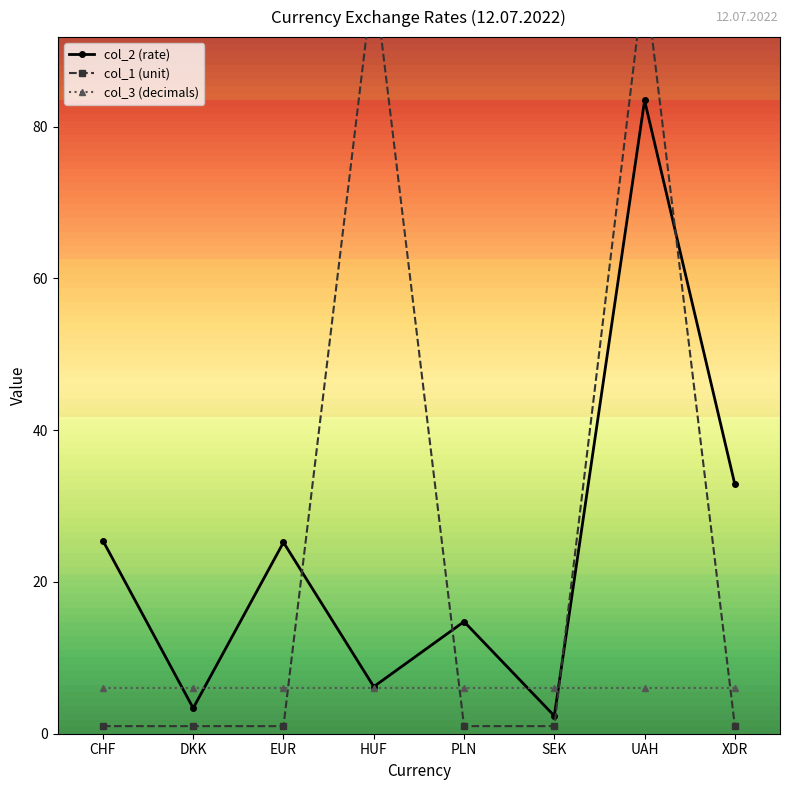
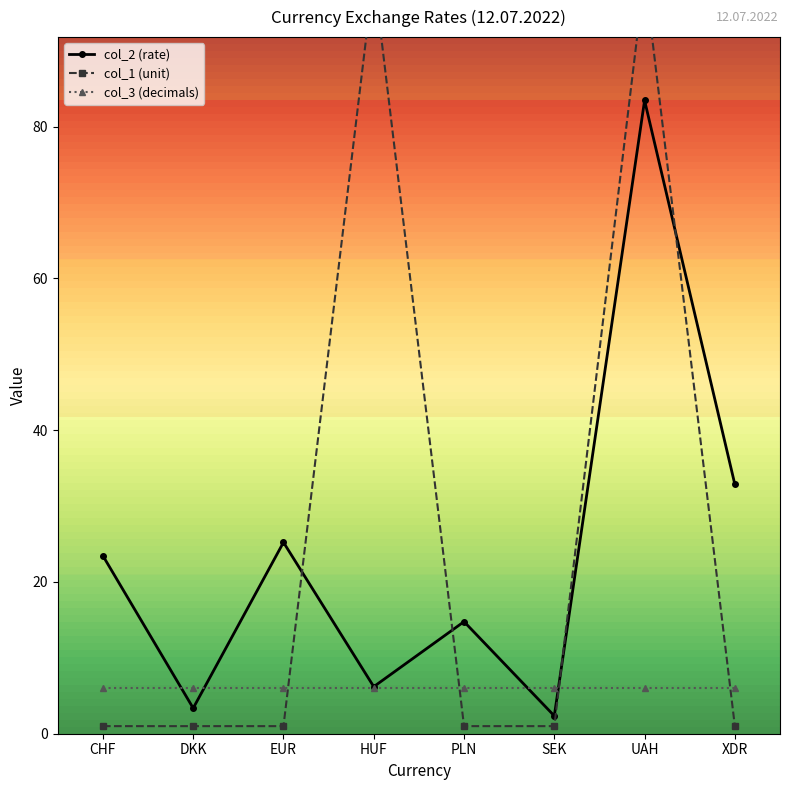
  {
    "col_2 (rate)": {
-     "CHF": 25,
+     "CHF": 23,
      "DKK": 3,
      "EUR": 25,
      "PLN": 15,
      "SEK": 2,
      "UAH": 83,
      "XDR": 33
    }
  }
